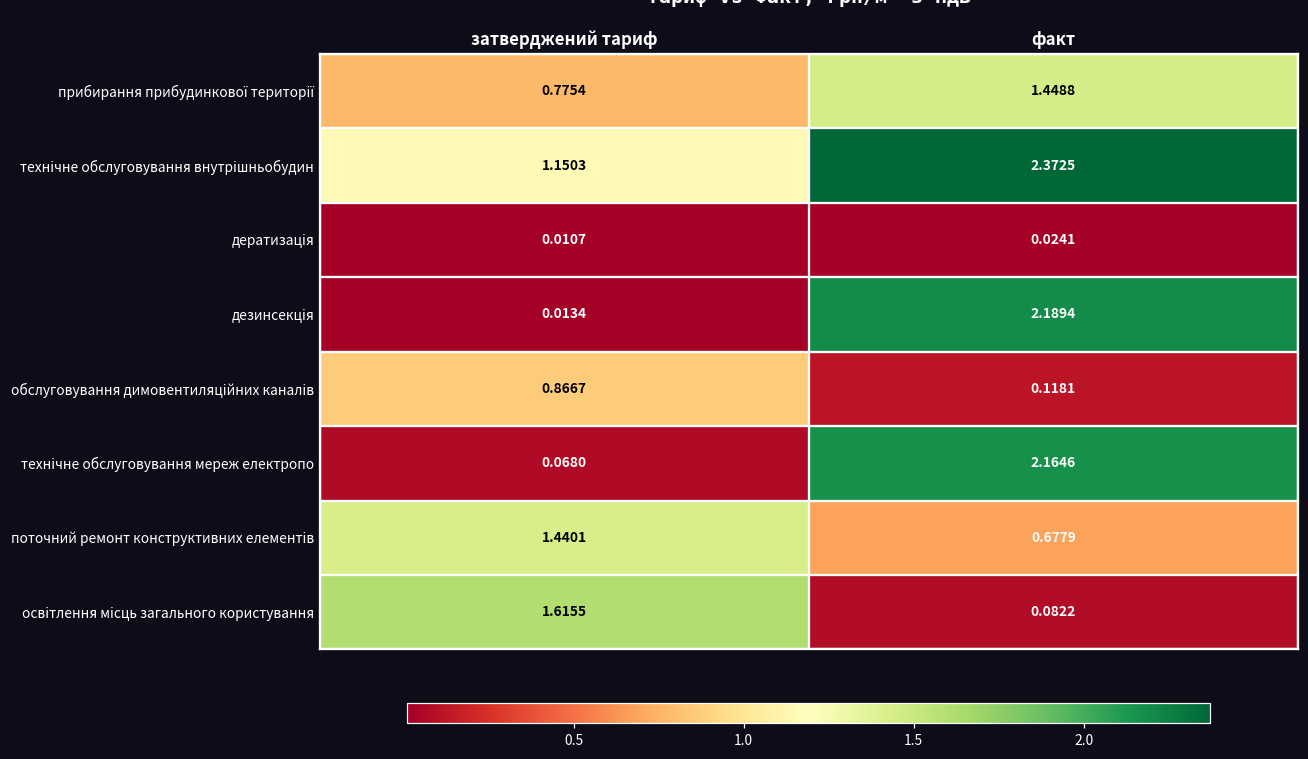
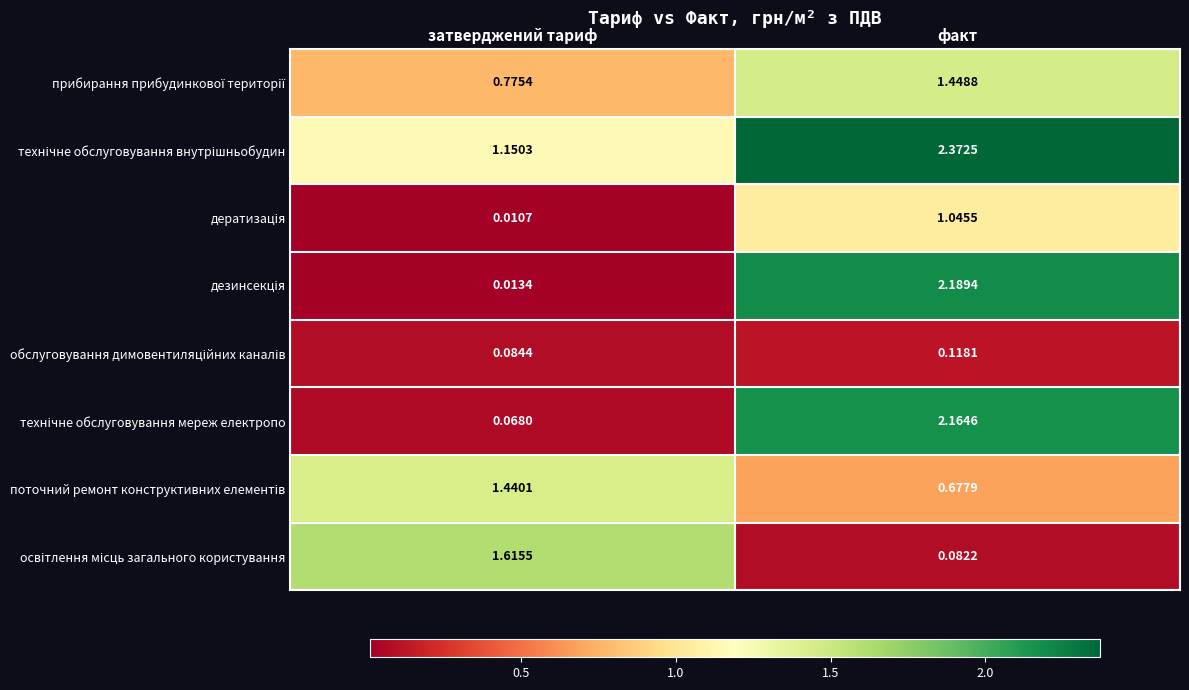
  {
    "прибирання прибудинкової території": {
      "затверджений тариф": 0.7754,
      "факт": 1.4488
    },
    "технічне обслуговування внутрішньобудин": {
      "затверджений тариф": 1.1503,
      "факт": 2.3725
    },
    "дератизація": {
      "затверджений тариф": 0.0107,
-     "факт": 0.0241
+     "факт": 1.0455
    },
    "дезинсекція": {
      "затверджений тариф": 0.0134,
      "факт": 2.1894
    },
    "обслуговування димовентиляційних каналів": {
-     "затверджений тариф": 0.8667,
+     "затверджений тариф": 0.0844,
      "факт": 0.1181
    },
    "технічне обслуговування мереж електропо": {
      "затверджений тариф": 0.0680,
      "факт": 2.1646
    },
    "поточний ремонт конструктивних елементів": {
      "затверджений тариф": 1.4401,
      "факт": 0.6779
    },
    "освітлення місць загального користування": {
      "затверджений тариф": 1.6155,
      "факт": 0.0822
    }
  }
